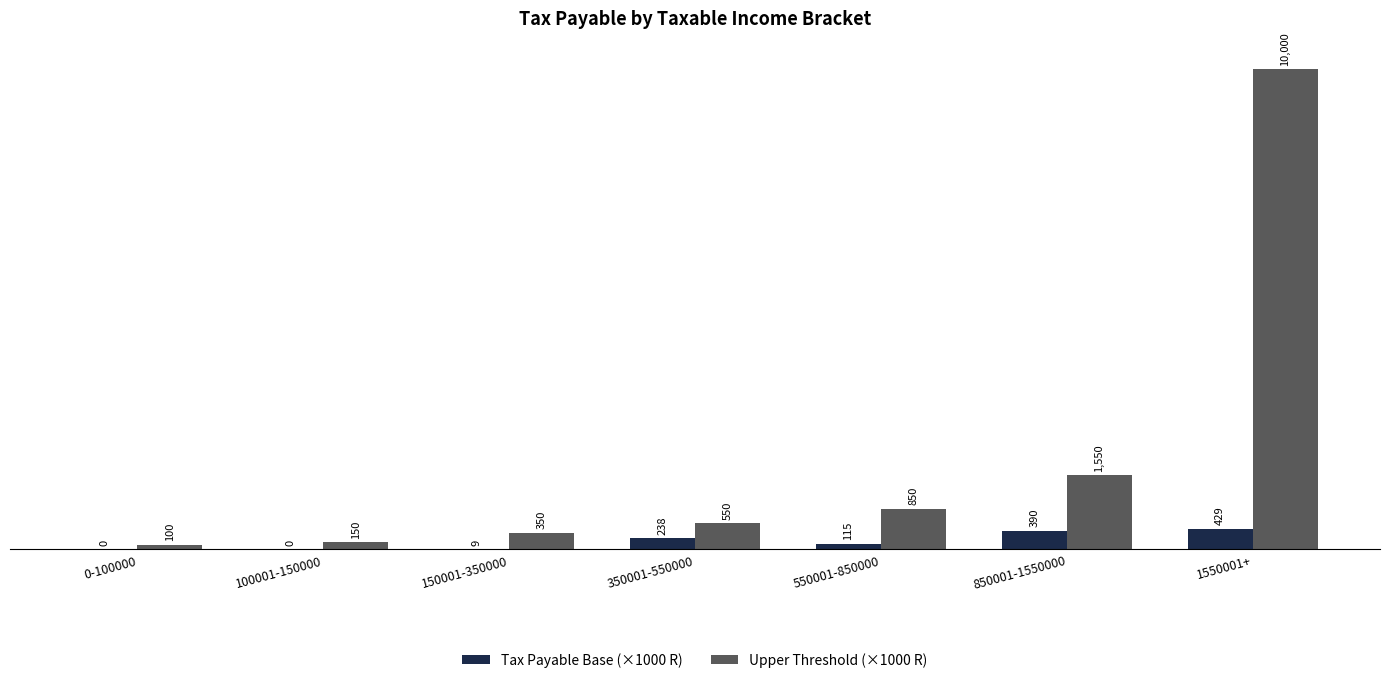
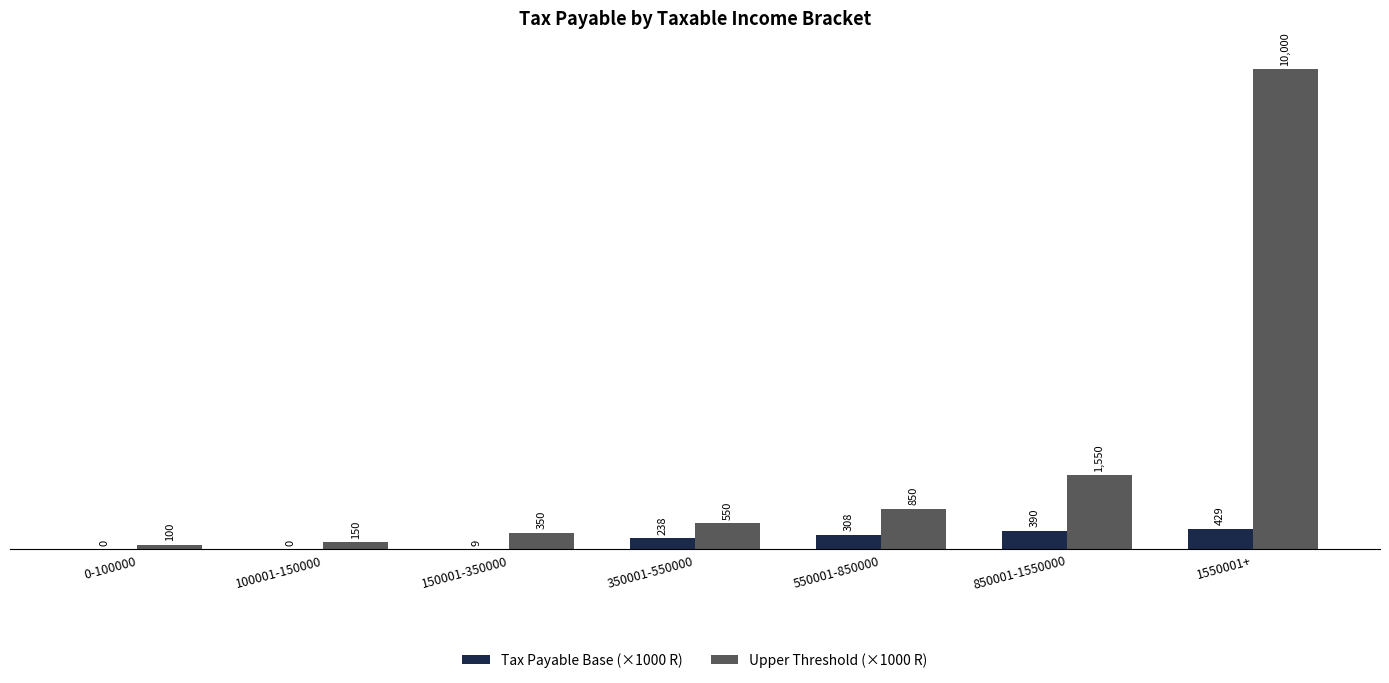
  {
    "Tax Payable Base (×1000 R)": {
      "0-100000": "0",
      "100001-150000": "0",
      "150001-350000": "9",
      "350001-550000": "238",
-     "550001-850000": "115",
+     "550001-850000": "308",
      "850001-1550000": "390",
      "1550001+": "429"
    },
    "Upper Threshold (×1000 R)": {
      "0-100000": "100",
      "100001-150000": "150",
      "150001-350000": "350",
      "350001-550000": "550",
      "550001-850000": "850",
      "850001-1550000": "1,550",
      "1550001+": "10,000"
    }
  }
